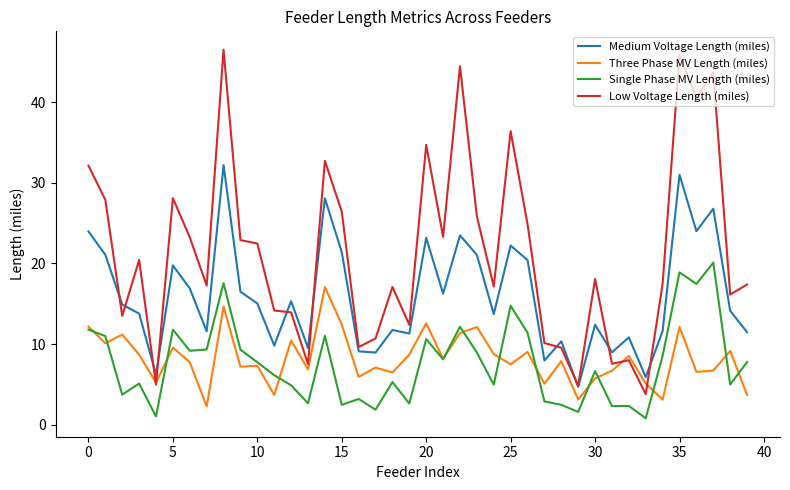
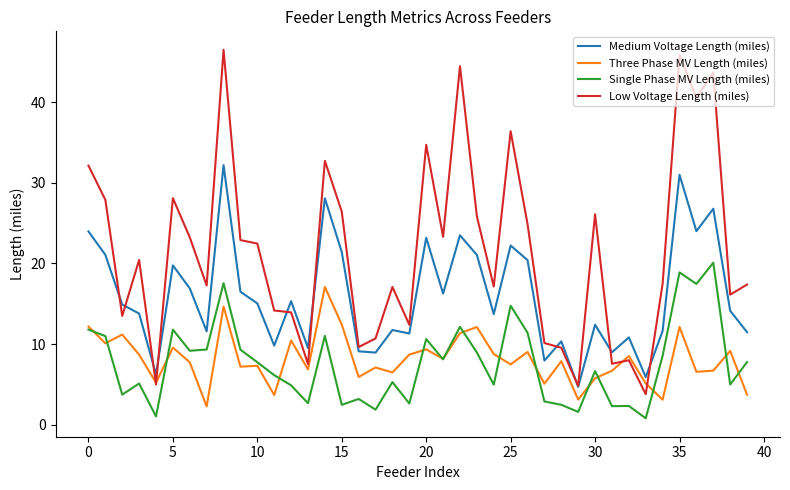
  {
    "Medium Voltage Length (miles)": {
      "0": 24,
      "5": 20,
      "10": 15,
      "15": 21,
      "20": 23,
      "25": 22,
      "30": 12,
      "35": 31
    },
    "Three Phase MV Length (miles)": {
      "0": 12,
      "5": 10,
      "10": 7,
      "15": 12,
-     "20": 13,
+     "20": 9,
      "25": 7,
      "30": 6,
      "35": 12
    },
    "Single Phase MV Length (miles)": {
      "0": 12,
      "5": 12,
      "10": 8,
      "15": 2,
      "20": 11,
      "25": 15,
      "30": 7,
      "35": 19
    },
    "Low Voltage Length (miles)": {
      "0": 32,
      "5": 28,
      "10": 22,
      "15": 26,
      "20": 35,
      "25": 36,
-     "30": 18
+     "30": 26
    }
  }
